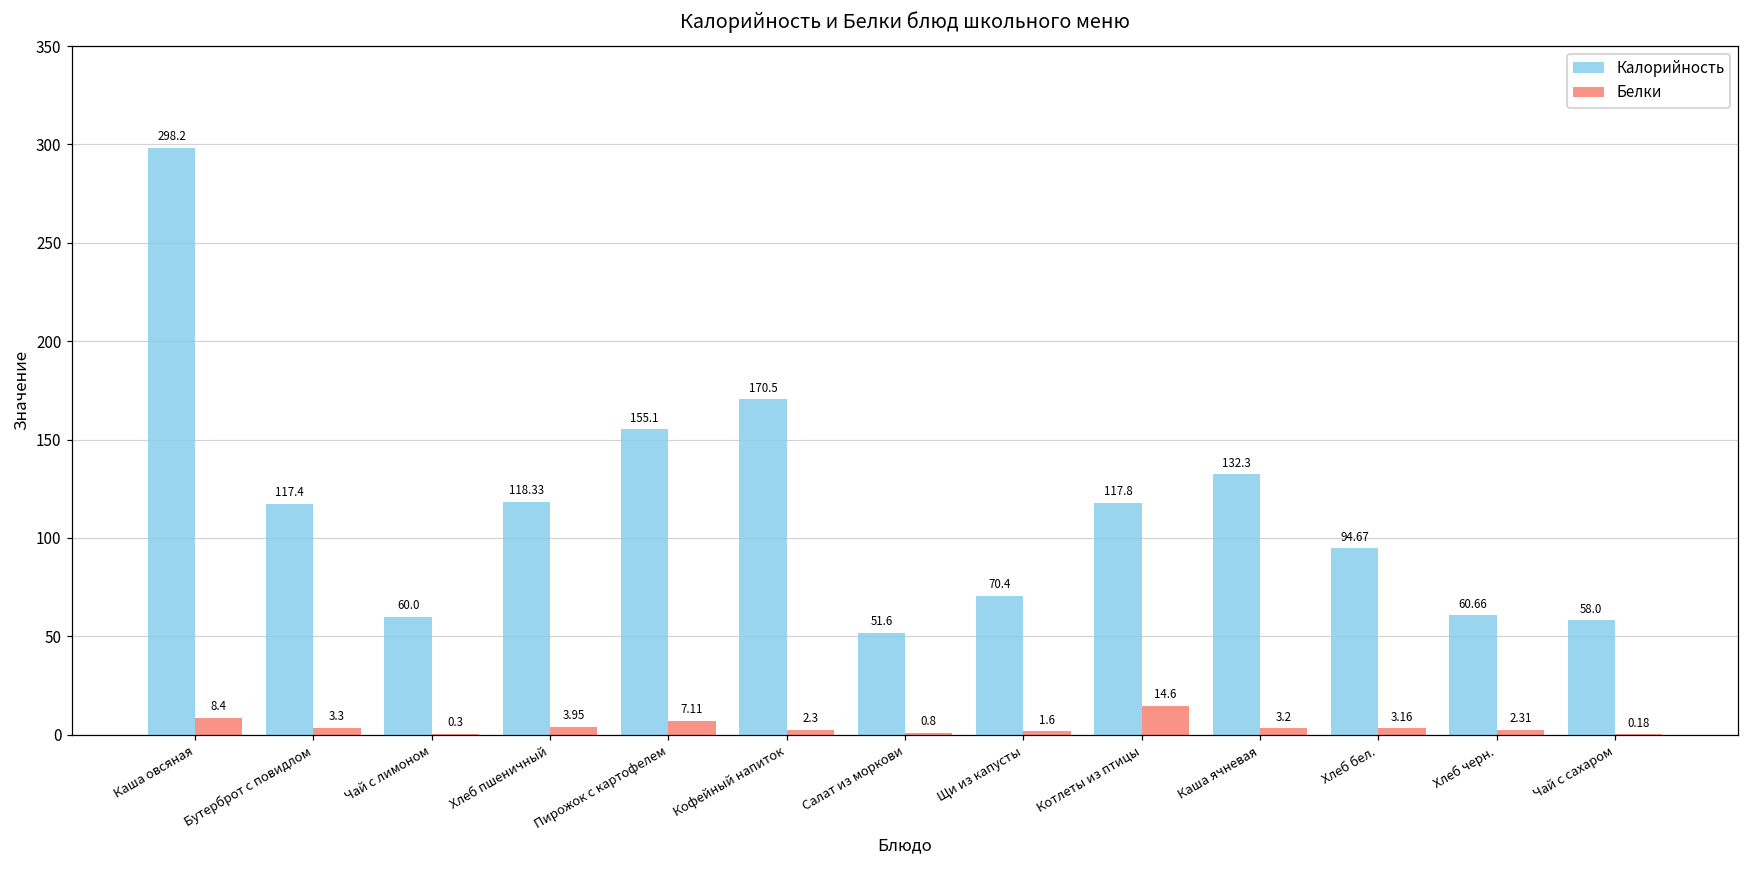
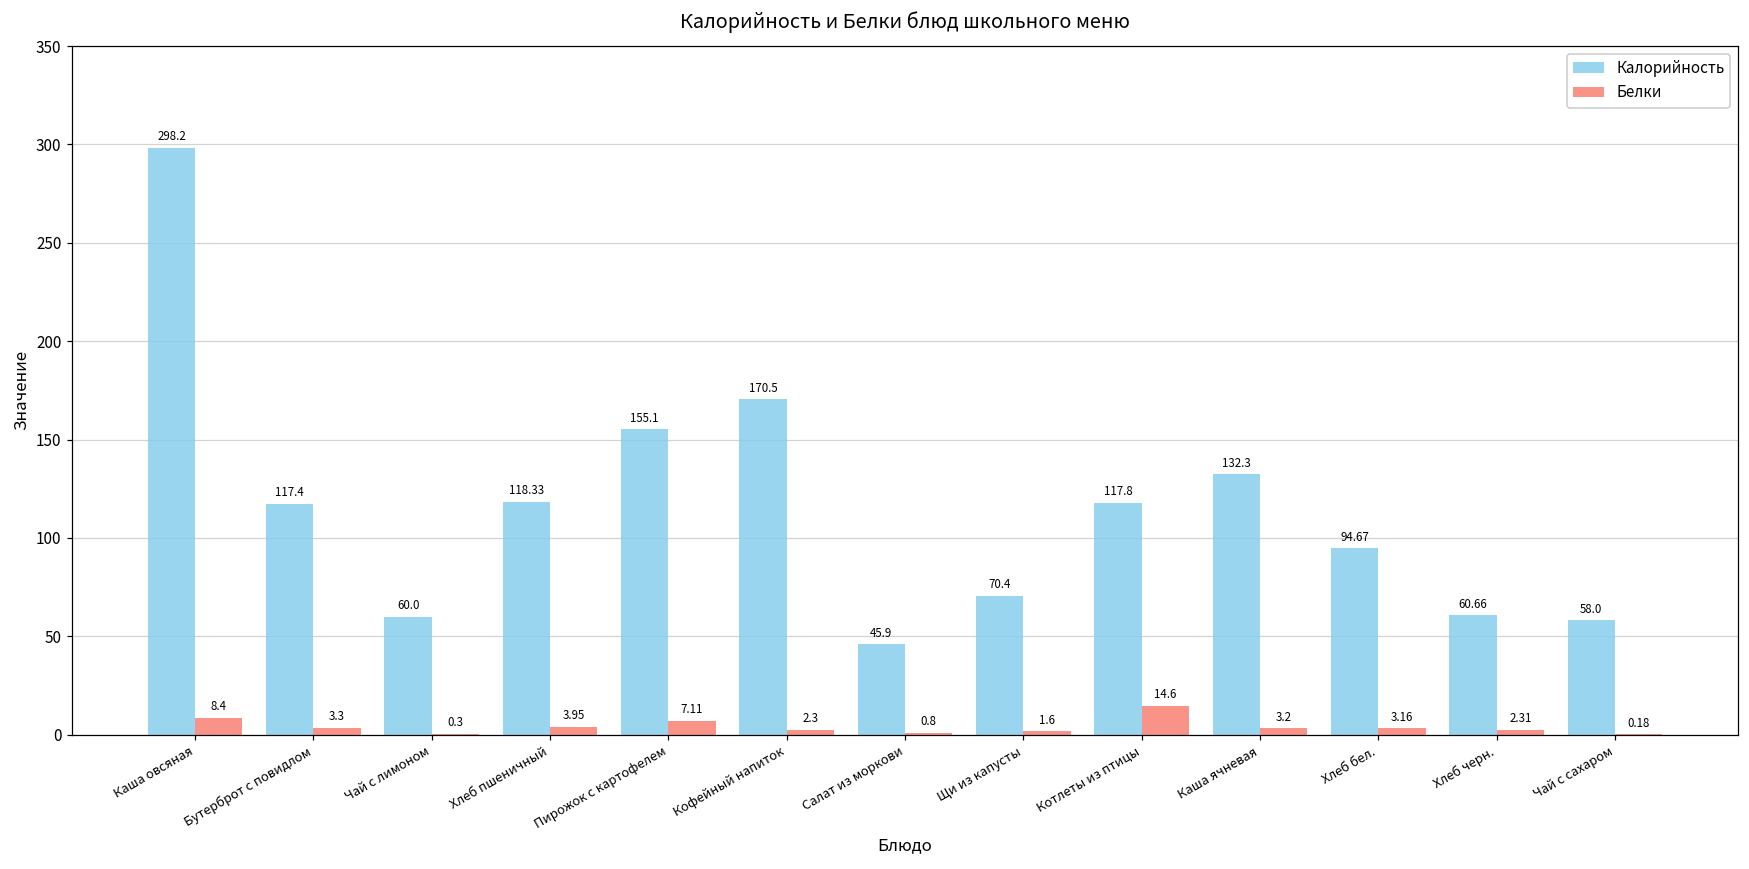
  {
    "Калорийность": {
      "Каша овсяная": 298.2,
      "Бутерброт с повидлом": 117.4,
      "Чай с лимоном": 60.0,
      "Хлеб пшеничный": 118.33,
      "Пирожок с картофелем": 155.1,
      "Кофейный напиток": 170.5,
-     "Салат из моркови": 51.6,
+     "Салат из моркови": 45.9,
      "Щи из капусты": 70.4,
      "Котлеты из птицы": 117.8,
      "Каша ячневая": 132.3,
      "Хлеб бел.": 94.67,
      "Хлеб черн.": 60.66,
      "Чай с сахаром": 58.0
    },
    "Белки": {
      "Каша овсяная": 8.4,
      "Бутерброт с повидлом": 3.3,
      "Чай с лимоном": 0.3,
      "Хлеб пшеничный": 3.95,
      "Пирожок с картофелем": 7.11,
      "Кофейный напиток": 2.3,
      "Салат из моркови": 0.8,
      "Щи из капусты": 1.6,
      "Котлеты из птицы": 14.6,
      "Каша ячневая": 3.2,
      "Хлеб бел.": 3.16,
      "Хлеб черн.": 2.31,
      "Чай с сахаром": 0.18
    }
  }
